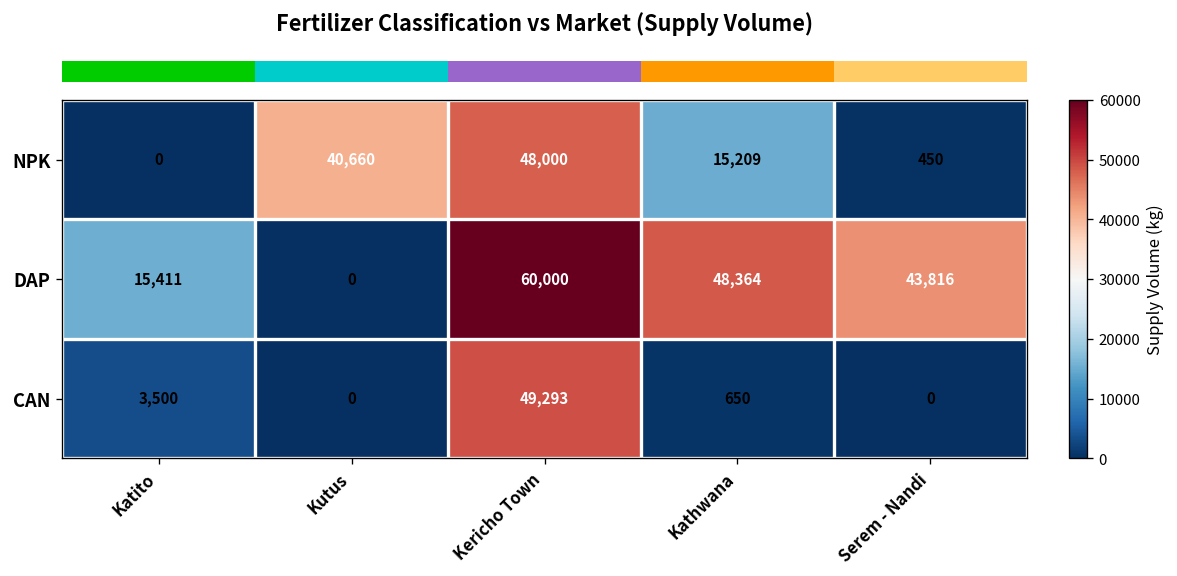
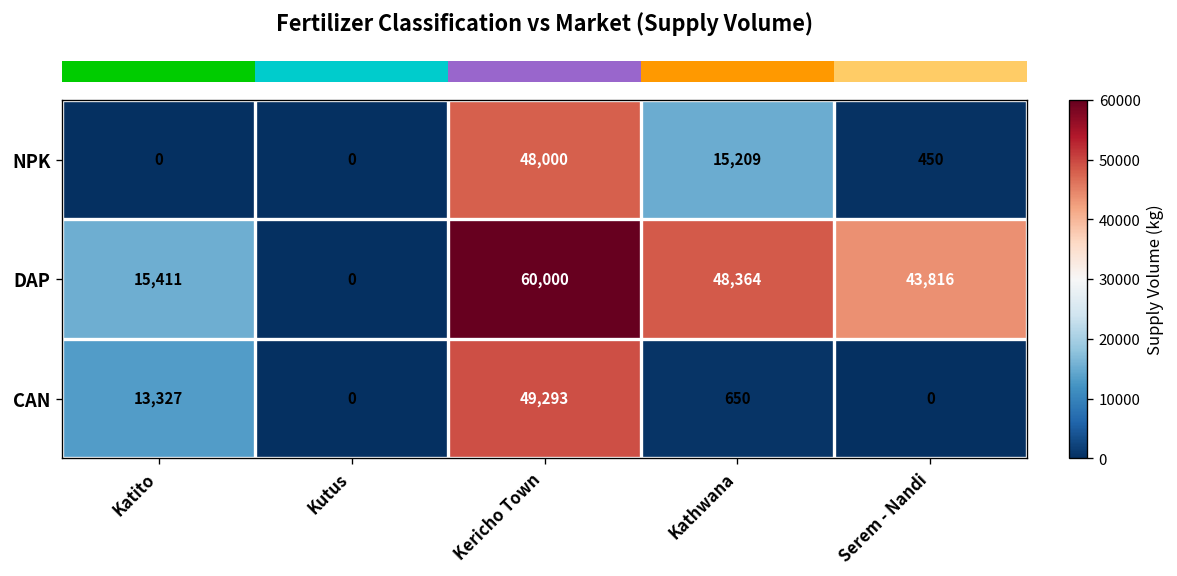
  {
    "NPK": {
      "Katito": "0",
-     "Kutus": "40,660",
+     "Kutus": "0",
      "Kericho Town": "48,000",
      "Kathwana": "15,209",
      "Serem - Nandi": "450"
    },
    "DAP": {
      "Katito": "15,411",
      "Kutus": "0",
      "Kericho Town": "60,000",
      "Kathwana": "48,364",
      "Serem - Nandi": "43,816"
    },
    "CAN": {
-     "Katito": "3,500",
+     "Katito": "13,327",
      "Kutus": "0",
      "Kericho Town": "49,293",
      "Kathwana": "650",
      "Serem - Nandi": "0"
    }
  }
